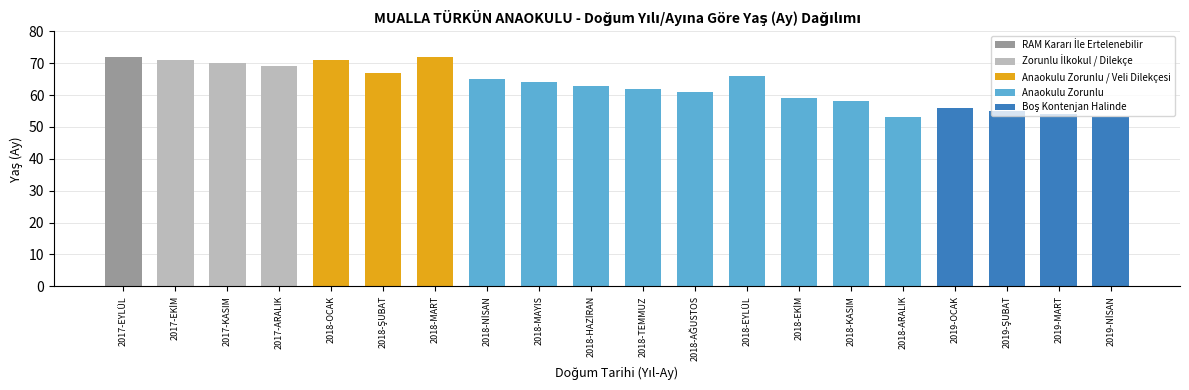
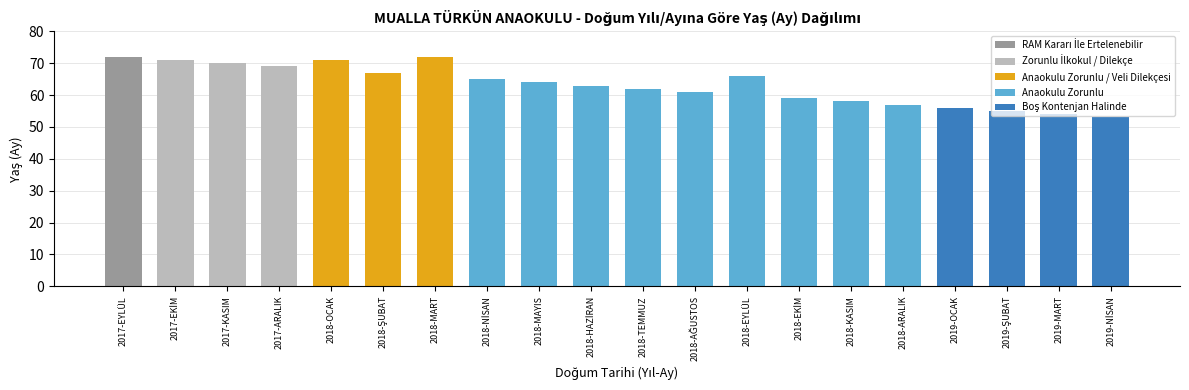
  {
    "2017-EYLÜL": 72,
    "2017-EKİM": 71,
    "2017-KASIM": 70,
    "2017-ARALIK": 69,
    "2018-OCAK": 71,
    "2018-ŞUBAT": 67,
    "2018-MART": 72,
    "2018-NİSAN": 65,
    "2018-MAYIS": 64,
    "2018-HAZİRAN": 63,
    "2018-TEMMUZ": 62,
    "2018-AĞUSTOS": 61,
    "2018-EYLÜL": 66,
    "2018-EKİM": 59,
    "2018-KASIM": 58,
-   "2018-ARALIK": 53,
+   "2018-ARALIK": 57,
    "2019-OCAK": 56,
    "2019-NİSAN": 53
  }
